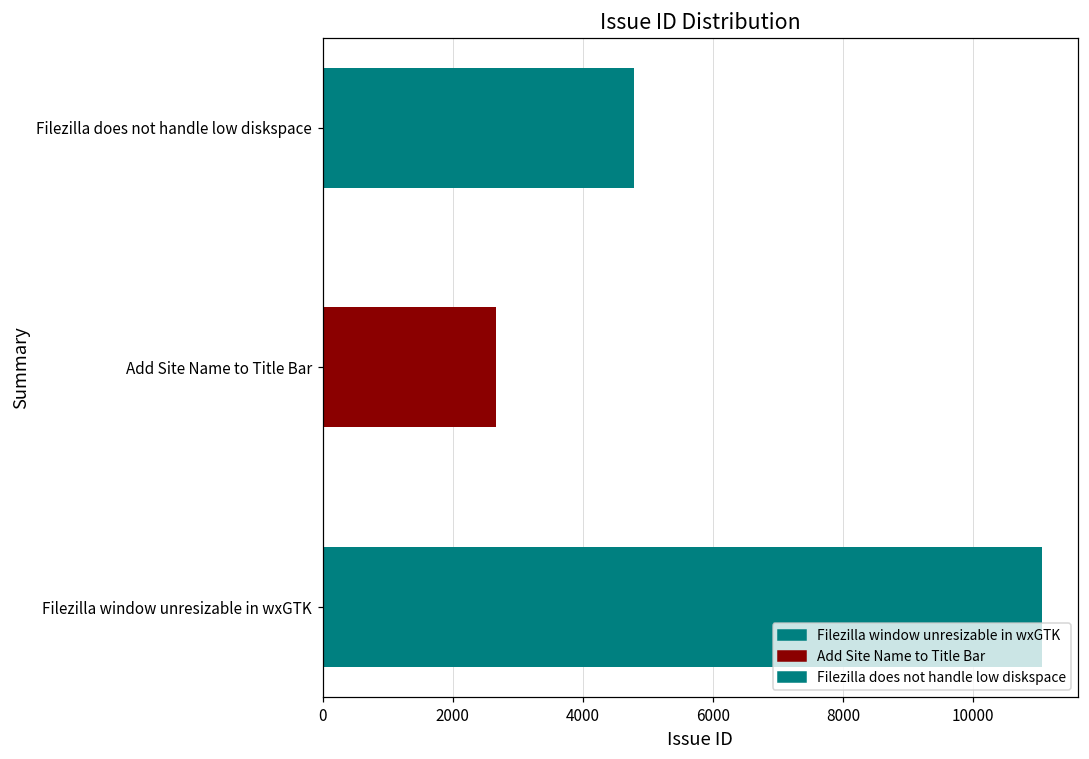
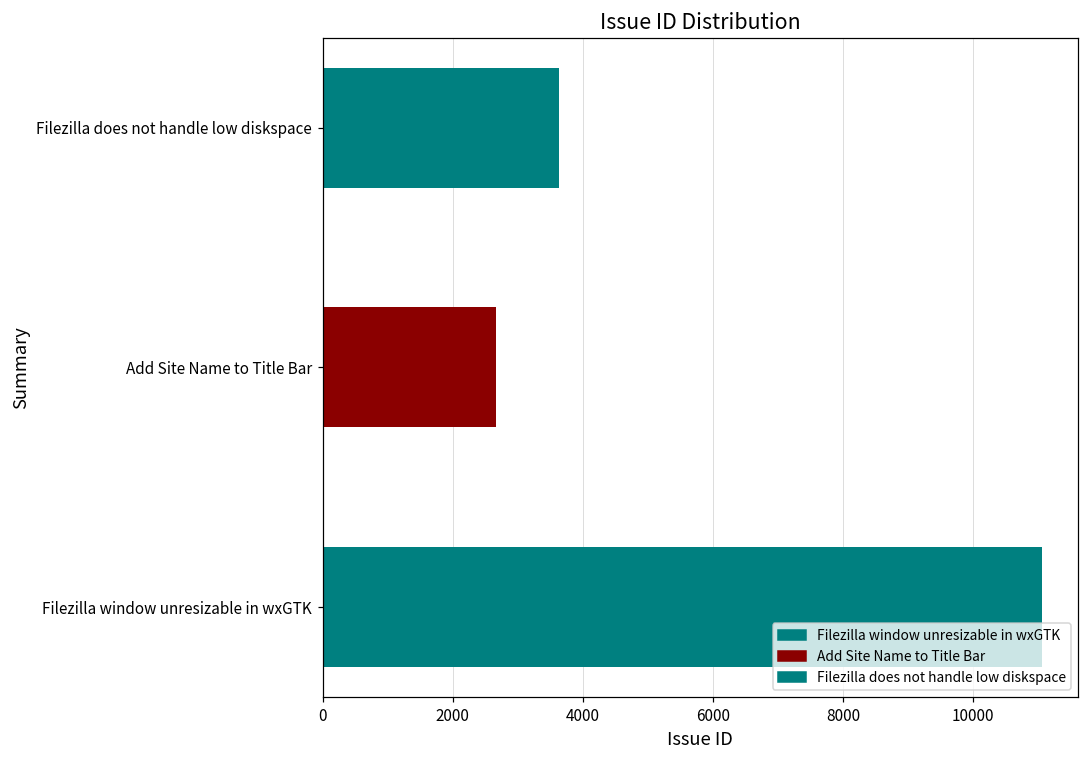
  {
-   "Filezilla does not handle low diskspace": 4800,
+   "Filezilla does not handle low diskspace": 3600,
    "Add Site Name to Title Bar": 2700,
    "Filezilla window unresizable in wxGTK": 11100
  }
